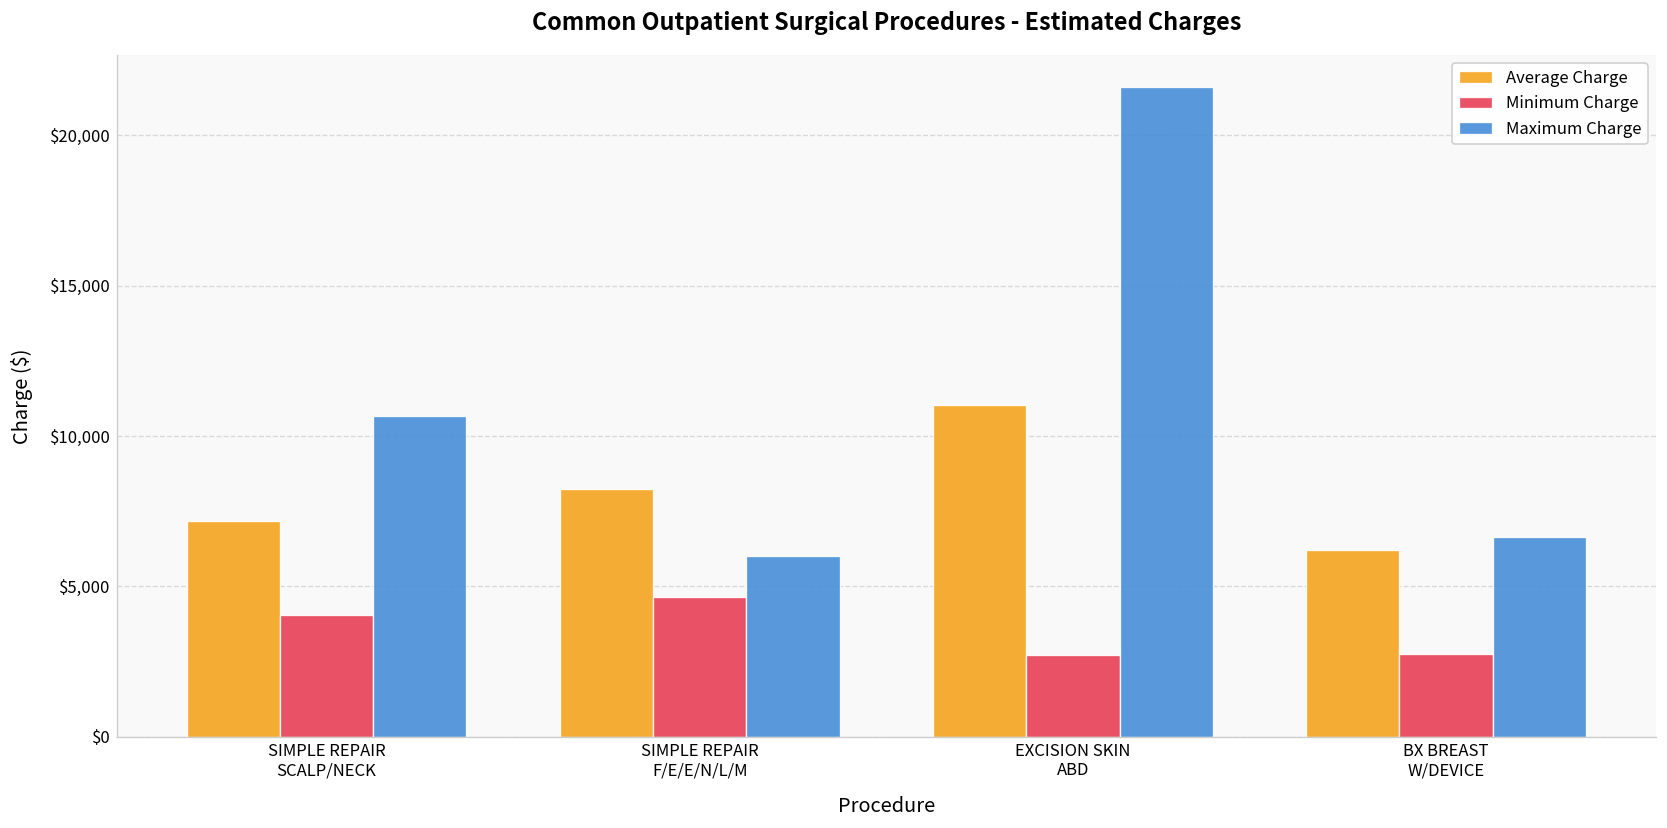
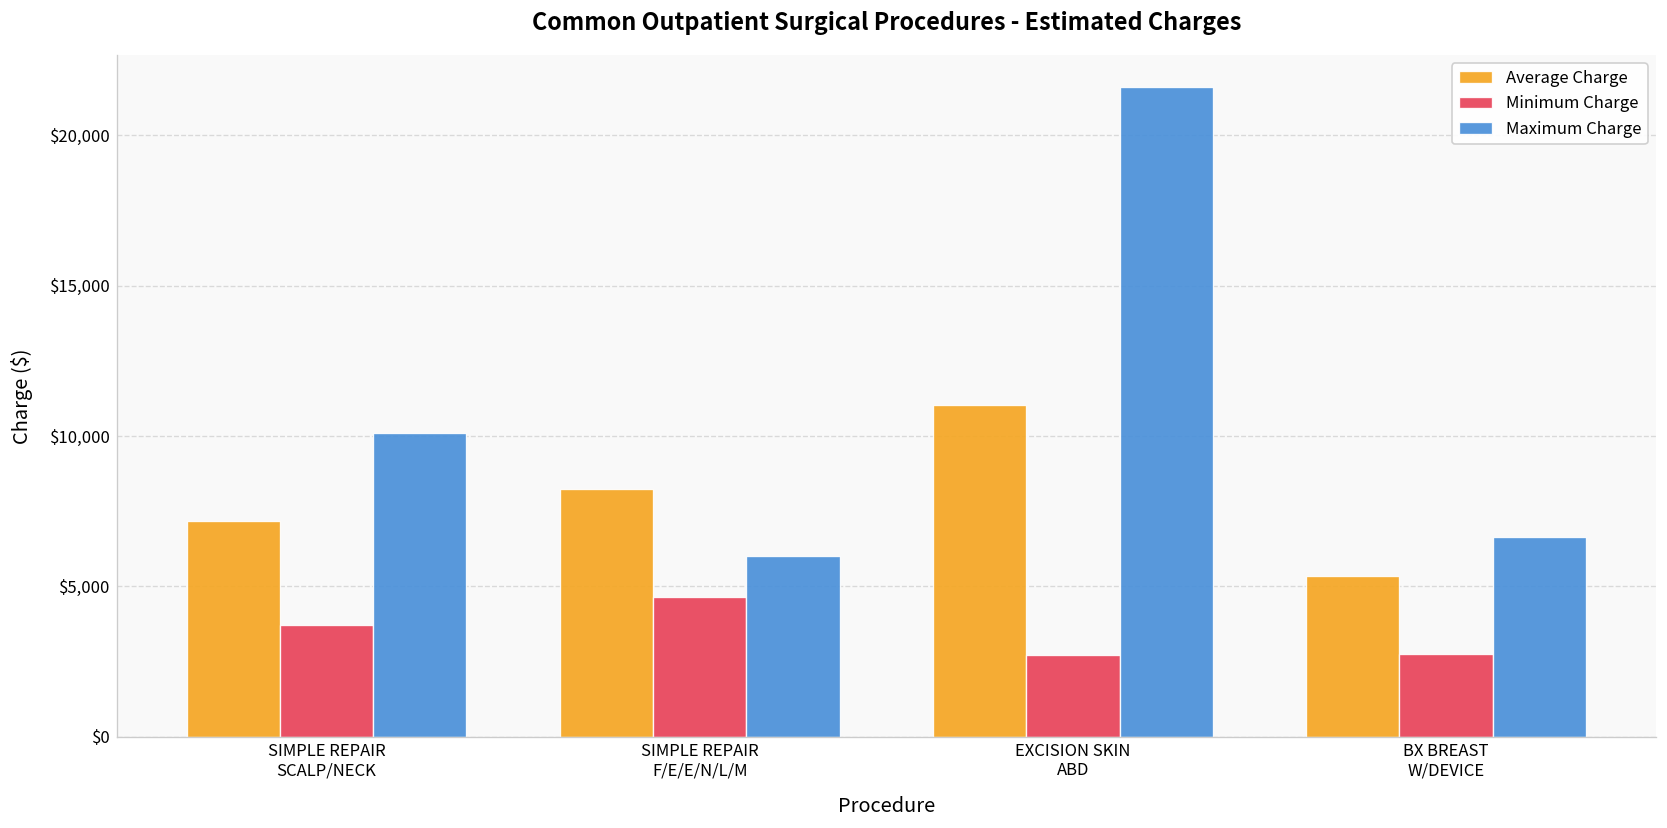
  {
    "Average Charge": {
      "SIMPLE REPAIR SCALP/NECK": "$7,200",
      "SIMPLE REPAIR F/E/E/N/L/M": "$8,300",
      "EXCISION SKIN ABD": "$11,000",
-     "BX BREAST W/DEVICE": "$6,200"
+     "BX BREAST W/DEVICE": "$5,400"
    },
    "Minimum Charge": {
-     "SIMPLE REPAIR SCALP/NECK": "$4,100",
+     "SIMPLE REPAIR SCALP/NECK": "$3,700",
      "SIMPLE REPAIR F/E/E/N/L/M": "$4,700",
      "EXCISION SKIN ABD": "$2,700",
      "BX BREAST W/DEVICE": "$2,800"
    },
    "Maximum Charge": {
-     "SIMPLE REPAIR SCALP/NECK": "$10,700",
+     "SIMPLE REPAIR SCALP/NECK": "$10,100",
      "SIMPLE REPAIR F/E/E/N/L/M": "$6,000",
      "EXCISION SKIN ABD": "$21,600",
      "BX BREAST W/DEVICE": "$6,700"
    }
  }
